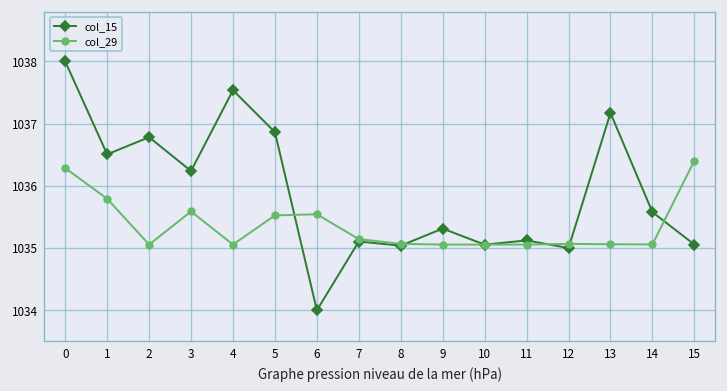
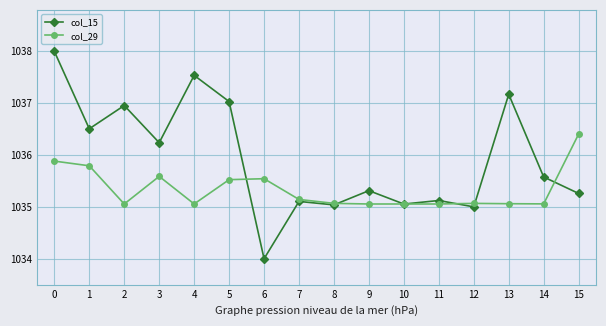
  {
    "col_15": {
      "0": 1038.0,
      "1": 1036.5,
-     "2": 1036.8,
+     "2": 1037.0,
      "3": 1036.2,
      "4": 1037.5,
-     "5": 1036.9,
+     "5": 1037.0,
      "6": 1034.0,
      "9": 1035.3,
      "11": 1035.1,
      "12": 1035.0,
      "13": 1037.2,
      "14": 1035.6,
-     "15": 1035.1
+     "15": 1035.3
    },
    "col_29": {
-     "0": 1036.3,
+     "0": 1035.9,
      "1": 1035.8,
      "2": 1035.1,
      "3": 1035.6,
      "4": 1035.1,
      "5": 1035.5,
      "6": 1035.5,
      "9": 1035.1,
      "11": 1035.1,
      "12": 1035.1,
      "13": 1035.1,
      "14": 1035.1,
      "15": 1036.4
    }
  }
